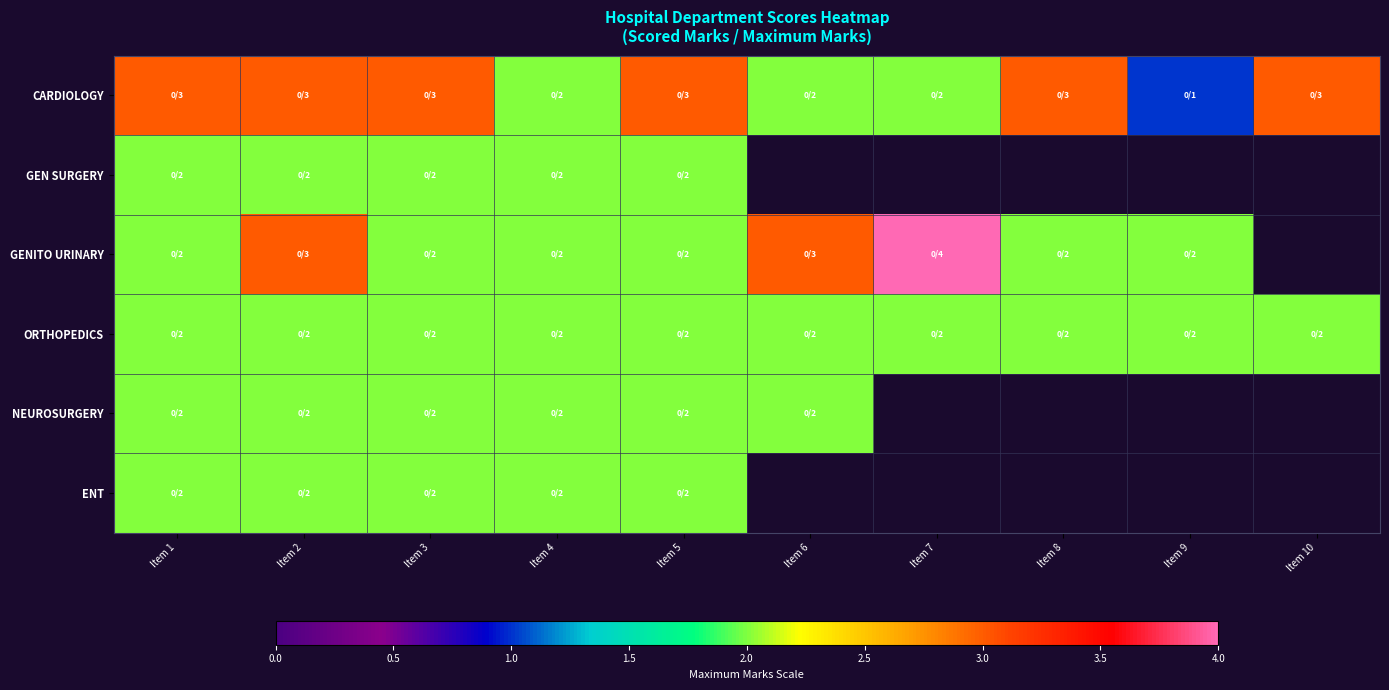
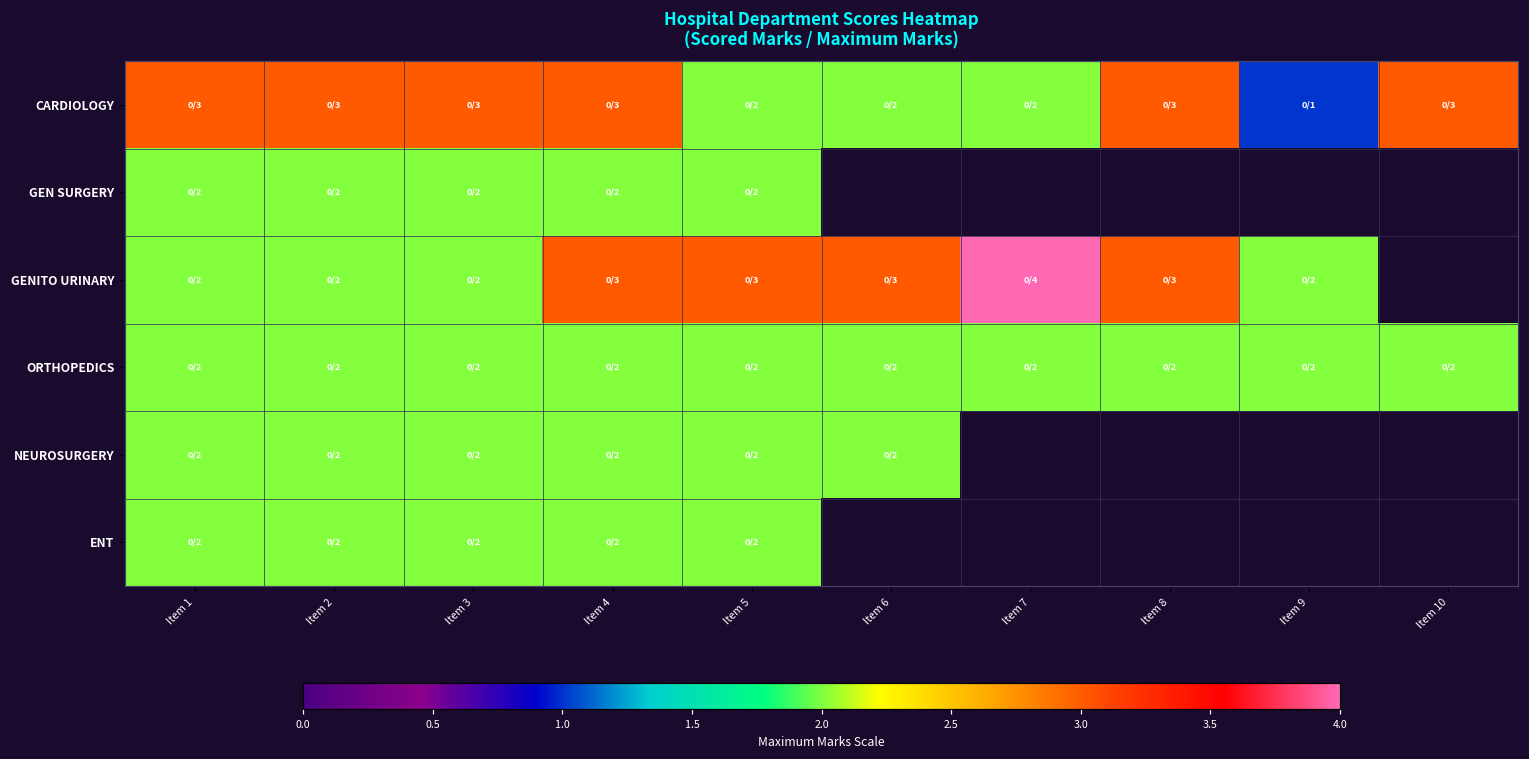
  {
    "CARDIOLOGY": {
-     "Item 4": 2,
-     "Item 5": 3
+     "Item 4": 3,
+     "Item 5": 2
    },
    "GENITO URINARY": {
-     "Item 2": 3,
-     "Item 4": 2,
-     "Item 5": 2,
-     "Item 8": 2
+     "Item 2": 2,
+     "Item 4": 3,
+     "Item 5": 3,
+     "Item 8": 3
    }
  }
